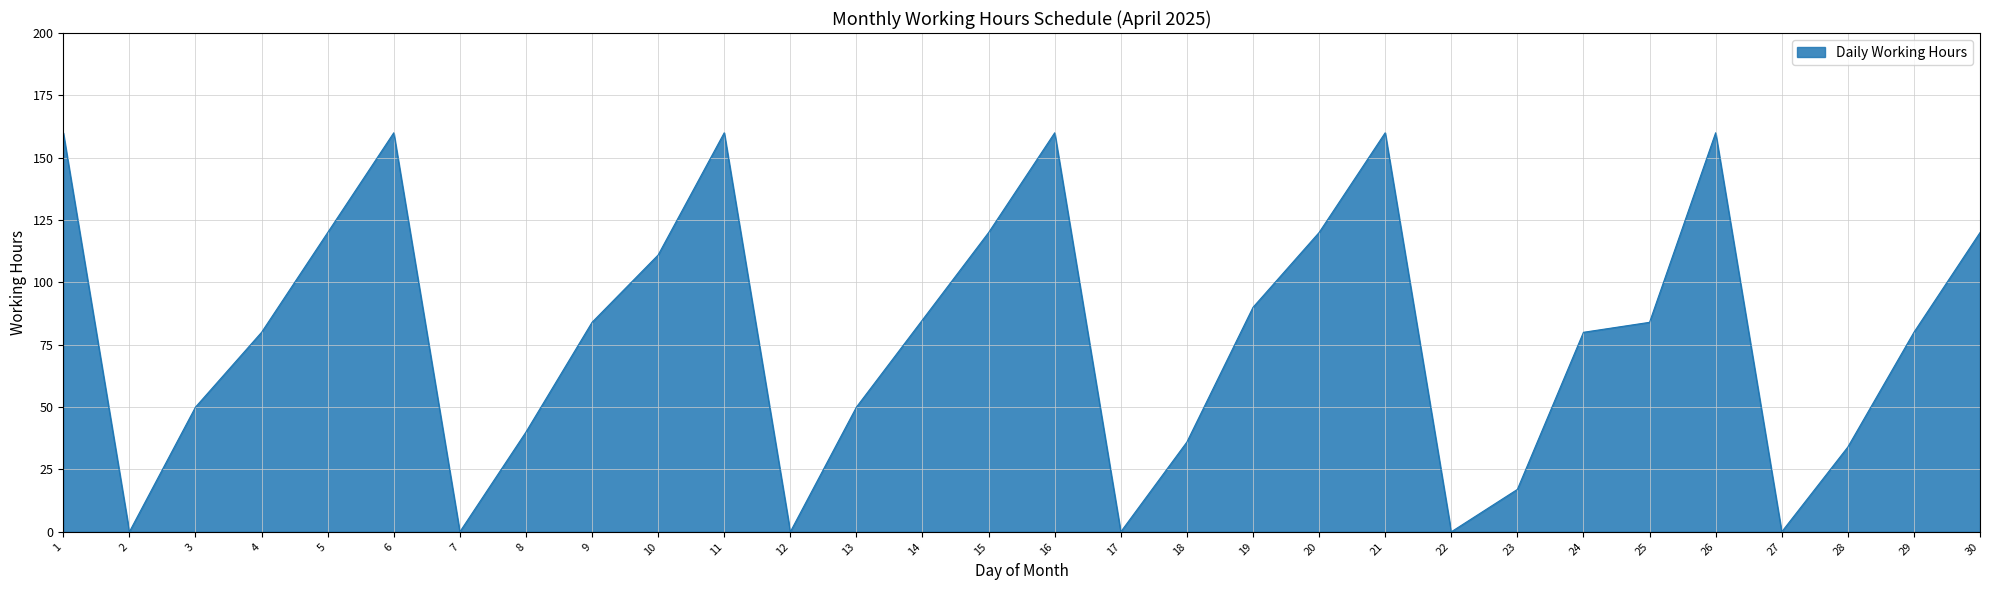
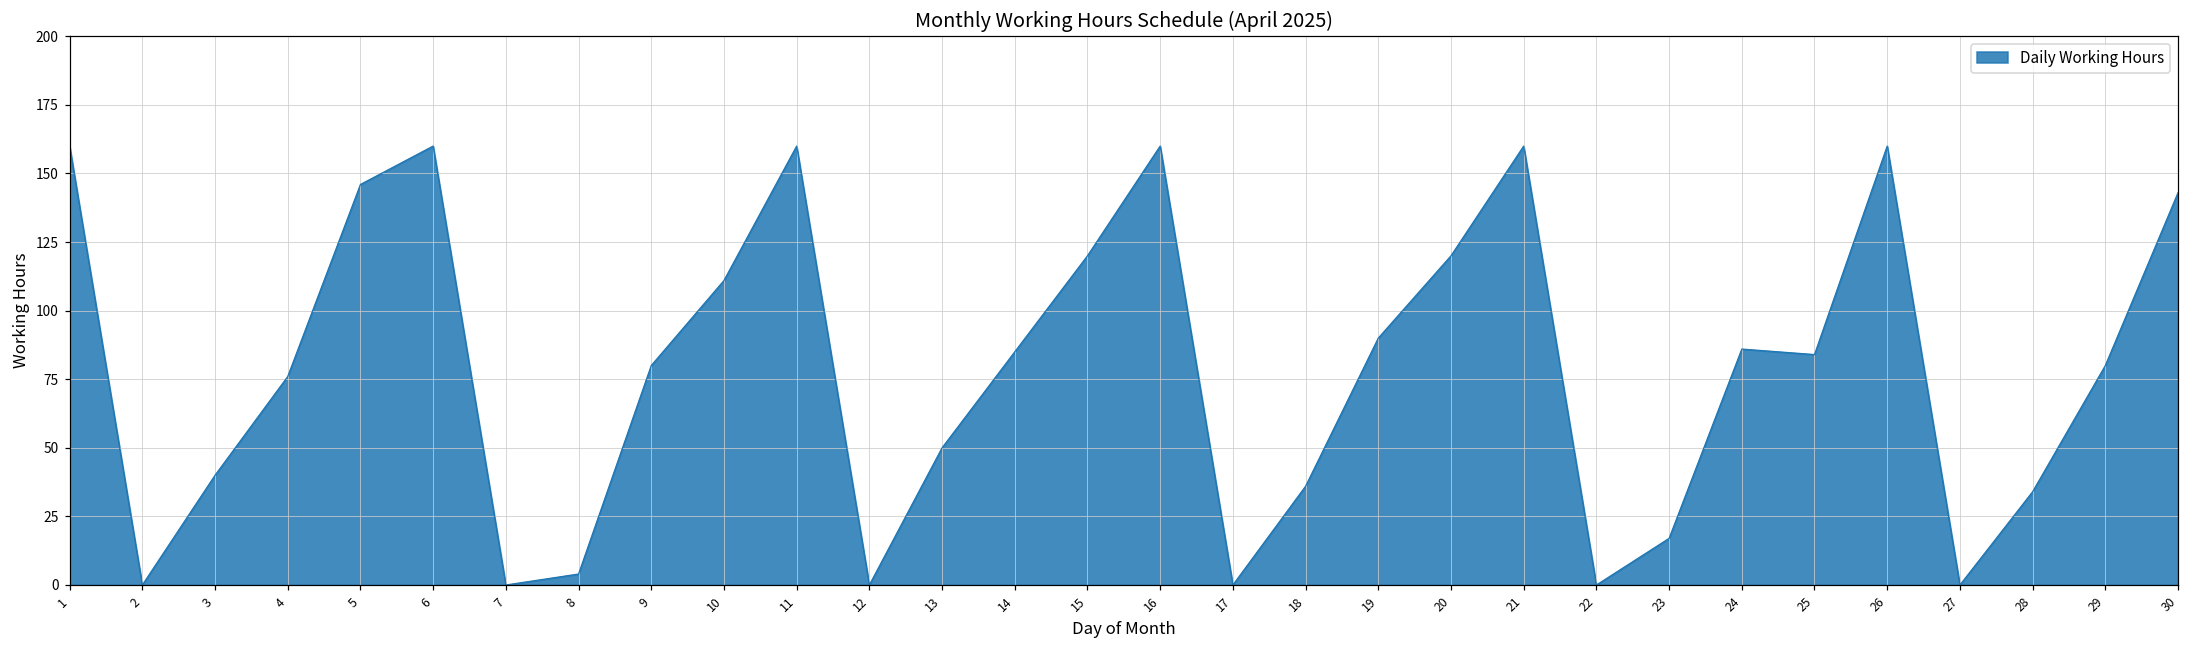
  {
    "1": 160,
    "2": 0,
-   "3": 50,
-   "4": 80,
-   "5": 120,
+   "3": 40,
+   "4": 76,
+   "5": 146,
    "6": 160,
    "7": 0,
-   "8": 40,
-   "9": 84,
+   "8": 4,
+   "9": 80,
    "10": 111,
    "11": 160,
    "12": 0,
    "13": 50,
    "14": 85,
    "15": 120,
    "16": 160,
    "17": 0,
    "18": 36,
    "19": 90,
    "20": 120,
    "21": 160,
    "22": 0,
    "23": 17,
-   "24": 80,
+   "24": 86,
    "25": 84,
    "26": 160,
    "27": 0,
    "28": 34,
    "29": 80,
-   "30": 120
+   "30": 143
  }
